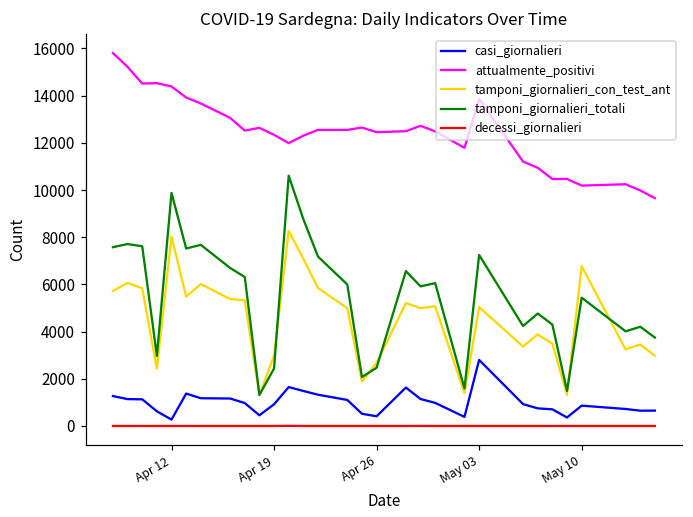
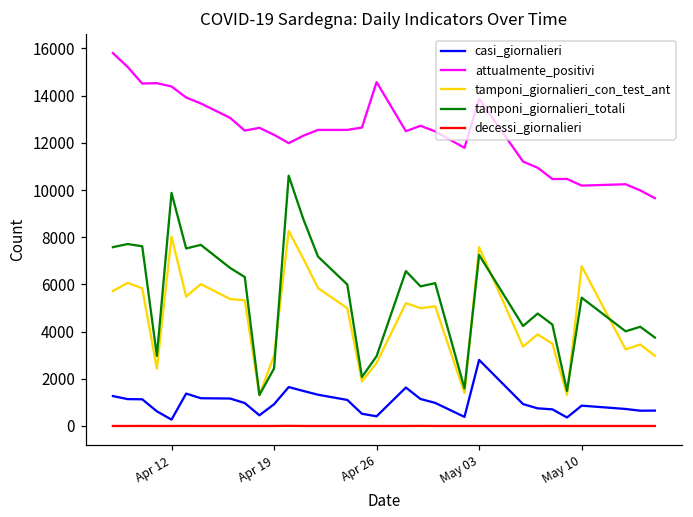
  {
    "casi_giornalieri": {
      "Apr 12": 300,
      "Apr 19": 900,
      "Apr 26": 400,
      "May 03": 2800,
      "May 10": 900
    },
    "attualmente_positivi": {
      "Apr 12": 14400,
      "Apr 19": 12300,
-     "Apr 26": 12500,
+     "Apr 26": 14600,
      "May 10": 10200
    },
    "tamponi_giornalieri_con_test_ant": {
      "Apr 12": 8000,
      "Apr 19": 3000,
      "Apr 26": 2700,
-     "May 03": 5000,
+     "May 03": 7600,
      "May 10": 6800
    },
    "tamponi_giornalieri_totali": {
      "Apr 12": 9900,
      "Apr 19": 2400,
-     "Apr 26": 2500,
+     "Apr 26": 3000,
      "May 03": 7200,
      "May 10": 5400
    },
    "decessi_giornalieri": {
      "Apr 12": 0,
      "Apr 19": 0,
      "Apr 26": 0,
      "May 03": 0,
      "May 10": 0
    }
  }
